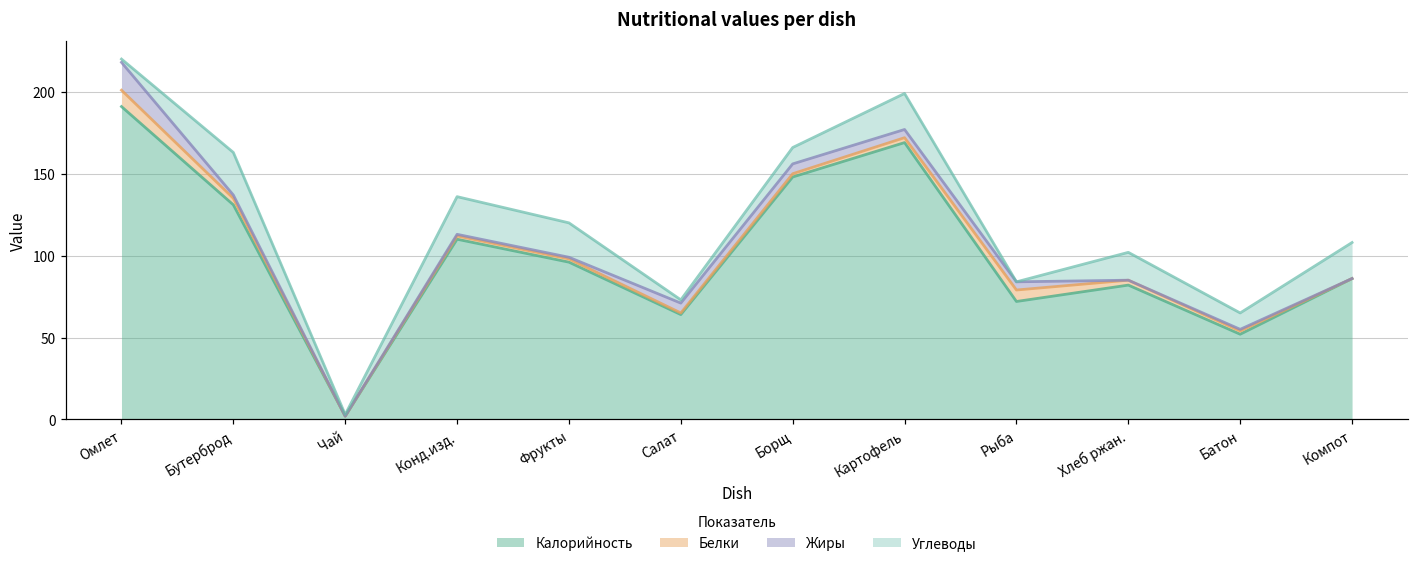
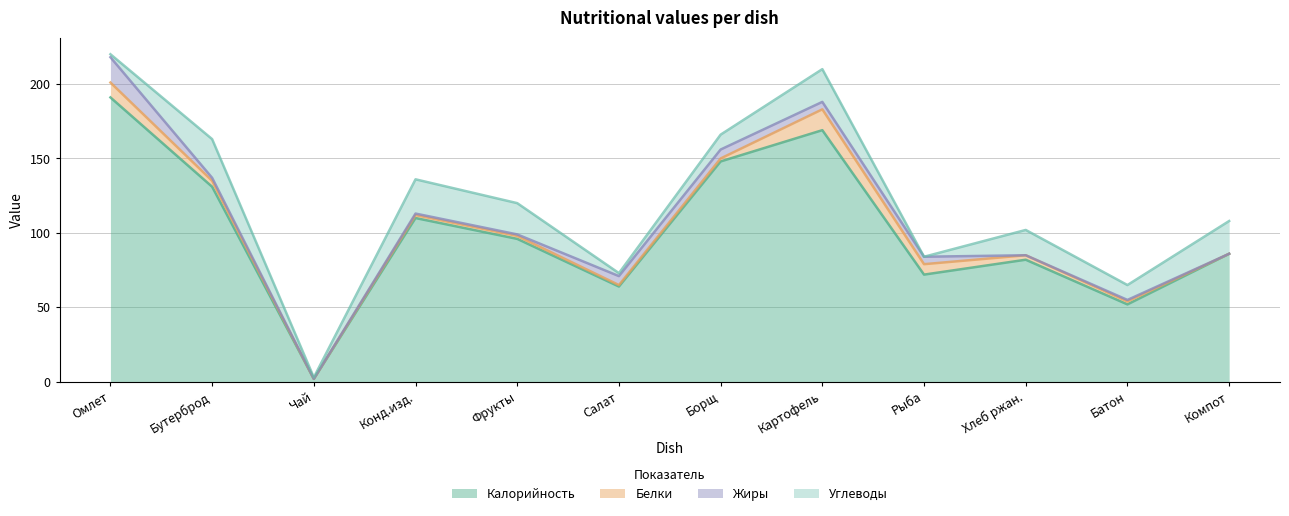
  {
    "Белки": {
      "Омлет": 10,
      "Бутерброд": 4,
      "Борщ": 2,
-     "Картофель": 3,
+     "Картофель": 14,
      "Рыба": 7
    }
  }
